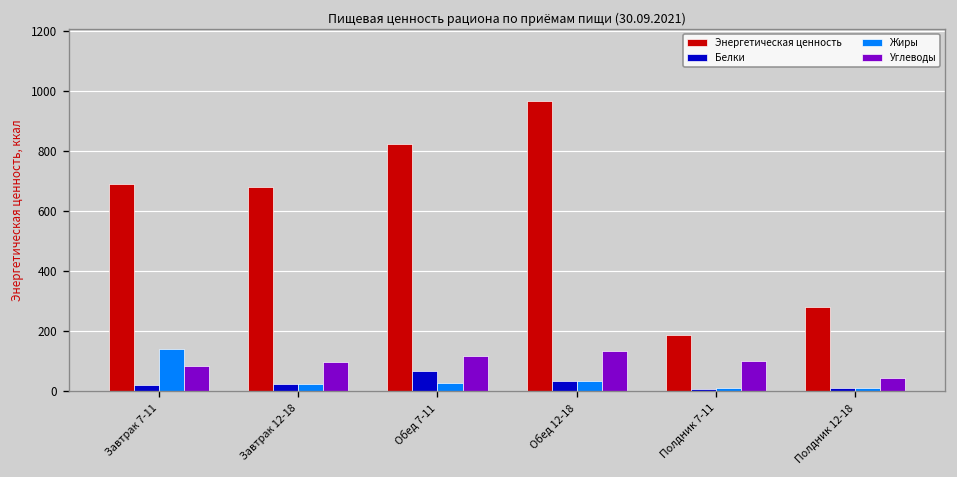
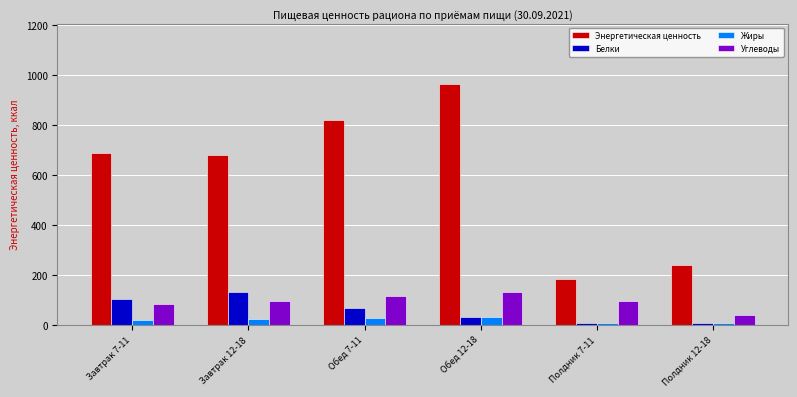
  {
    "Энергетическая ценность": {
      "Завтрак 7-11": 690,
      "Завтрак 12-18": 680,
      "Обед 7-11": 820,
      "Обед 12-18": 970,
      "Полдник 7-11": 190,
-     "Полдник 12-18": 280
+     "Полдник 12-18": 240
    },
    "Белки": {
-     "Завтрак 7-11": 20,
-     "Завтрак 12-18": 20,
+     "Завтрак 7-11": 100,
+     "Завтрак 12-18": 130,
      "Обед 7-11": 70,
      "Обед 12-18": 30
    },
    "Жиры": {
-     "Завтрак 7-11": 140,
+     "Завтрак 7-11": 20,
      "Завтрак 12-18": 20,
      "Обед 7-11": 30,
      "Обед 12-18": 30
    },
    "Углеводы": {
      "Завтрак 7-11": 80,
      "Завтрак 12-18": 100,
      "Обед 7-11": 120,
      "Обед 12-18": 130,
      "Полдник 7-11": 100,
      "Полдник 12-18": 40
    }
  }
